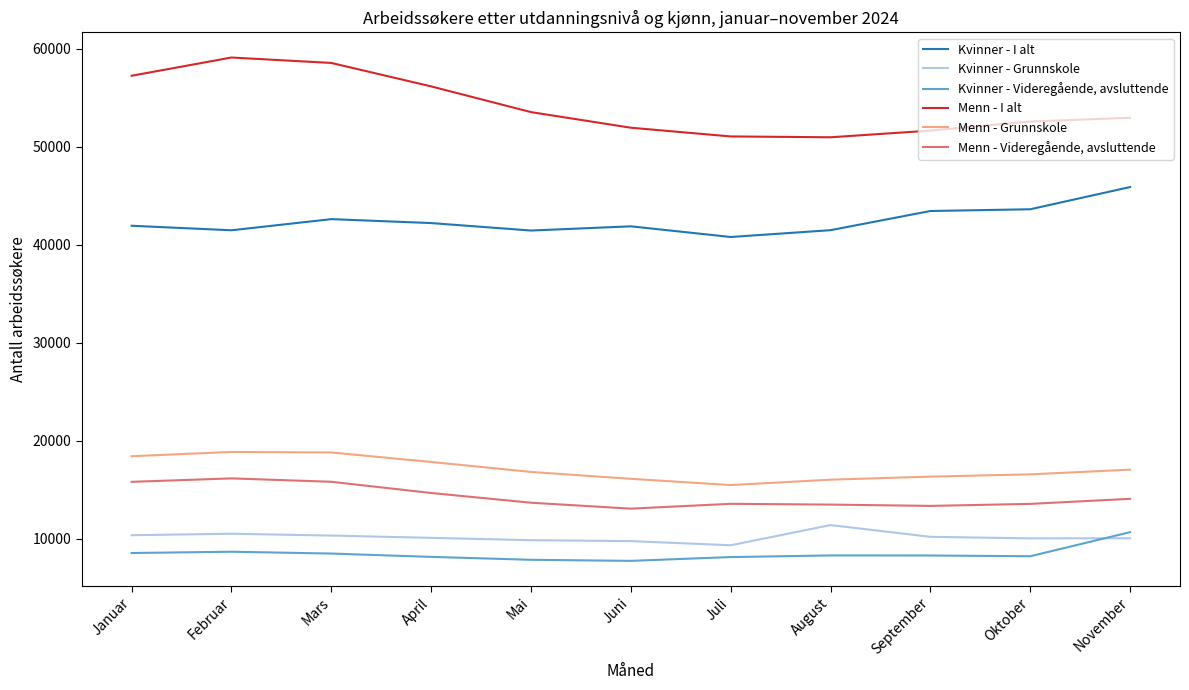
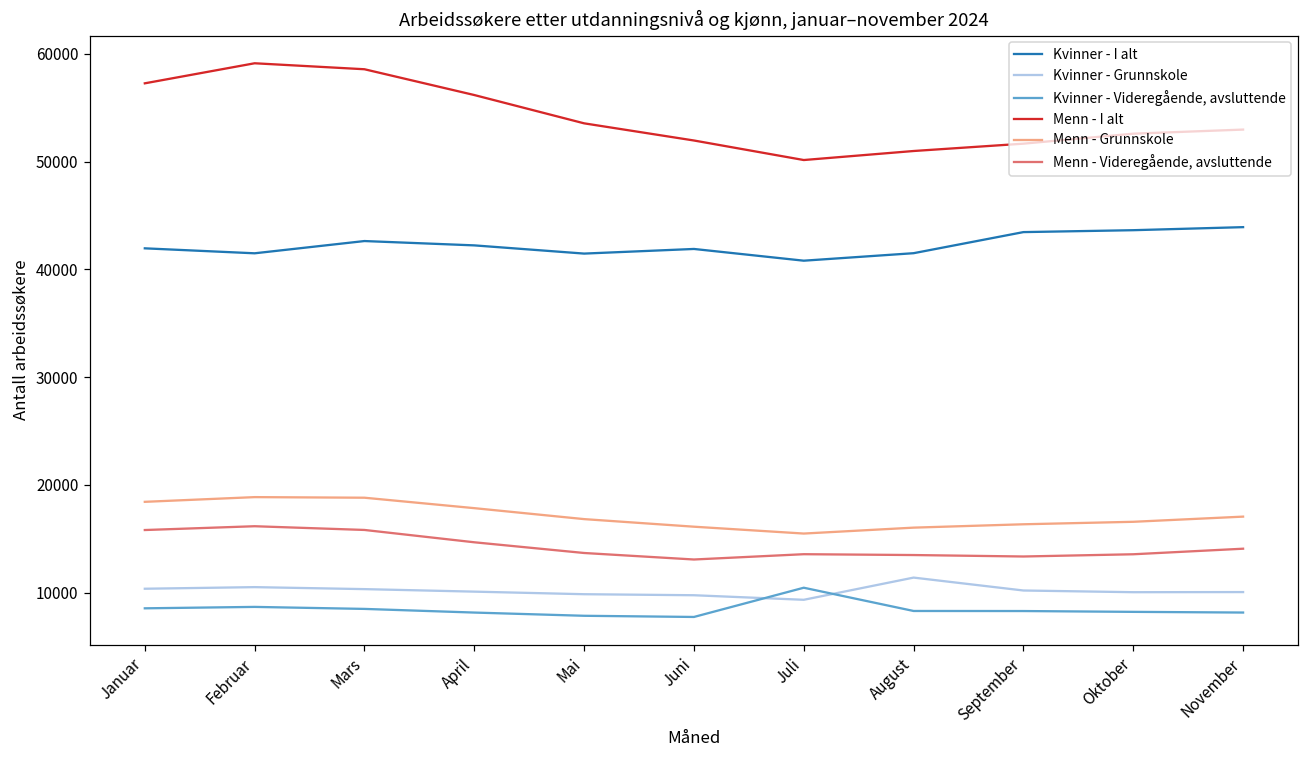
  {
    "Kvinner - I alt": {
      "Januar": 42000,
      "Februar": 41000,
      "Mars": 43000,
      "April": 42000,
      "Mai": 41000,
      "Juni": 42000,
      "Juli": 41000,
      "August": 41000,
      "September": 43000,
      "Oktober": 44000,
-     "November": 46000
+     "November": 44000
    },
    "Kvinner - Grunnskole": {
      "Januar": 10000,
      "Februar": 11000,
      "Mars": 10000,
      "April": 10000,
      "Mai": 10000,
      "Juni": 10000,
      "Juli": 9000,
      "August": 11000,
      "September": 10000,
      "Oktober": 10000,
      "November": 10000
    },
    "Kvinner - Videregående, avsluttende": {
      "Januar": 9000,
      "Februar": 9000,
      "Mars": 8000,
      "April": 8000,
      "Mai": 8000,
      "Juni": 8000,
-     "Juli": 8000,
+     "Juli": 10000,
      "August": 8000,
      "September": 8000,
      "Oktober": 8000,
-     "November": 11000
+     "November": 8000
    },
    "Menn - I alt": {
      "Januar": 57000,
      "Februar": 59000,
      "Mars": 59000,
      "April": 56000,
      "Mai": 54000,
      "Juni": 52000,
-     "Juli": 51000,
+     "Juli": 50000,
      "August": 51000
    }
  }
